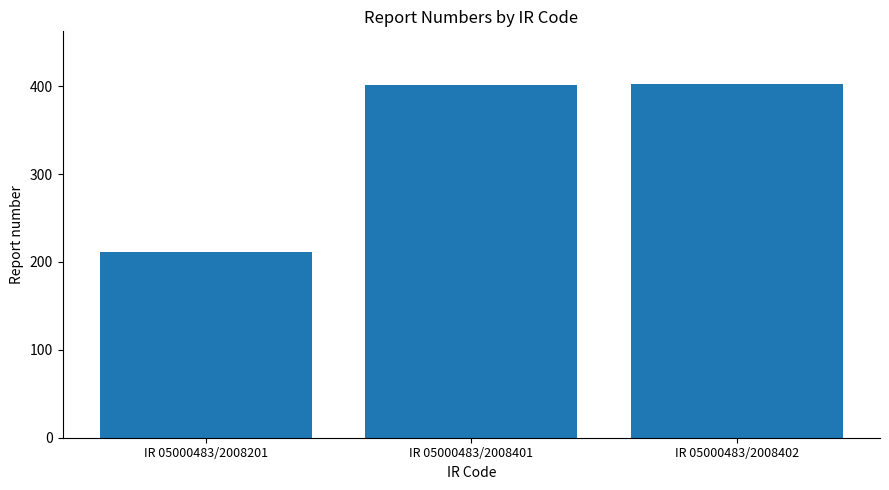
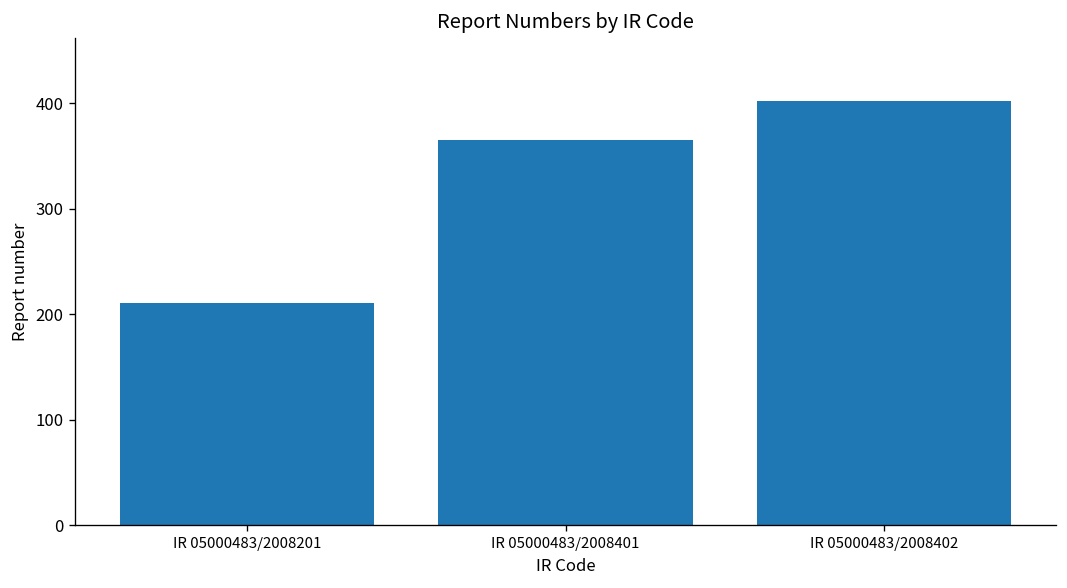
  {
    "IR 05000483/2008201": 210,
-   "IR 05000483/2008401": 400,
+   "IR 05000483/2008401": 370,
    "IR 05000483/2008402": 400
  }
